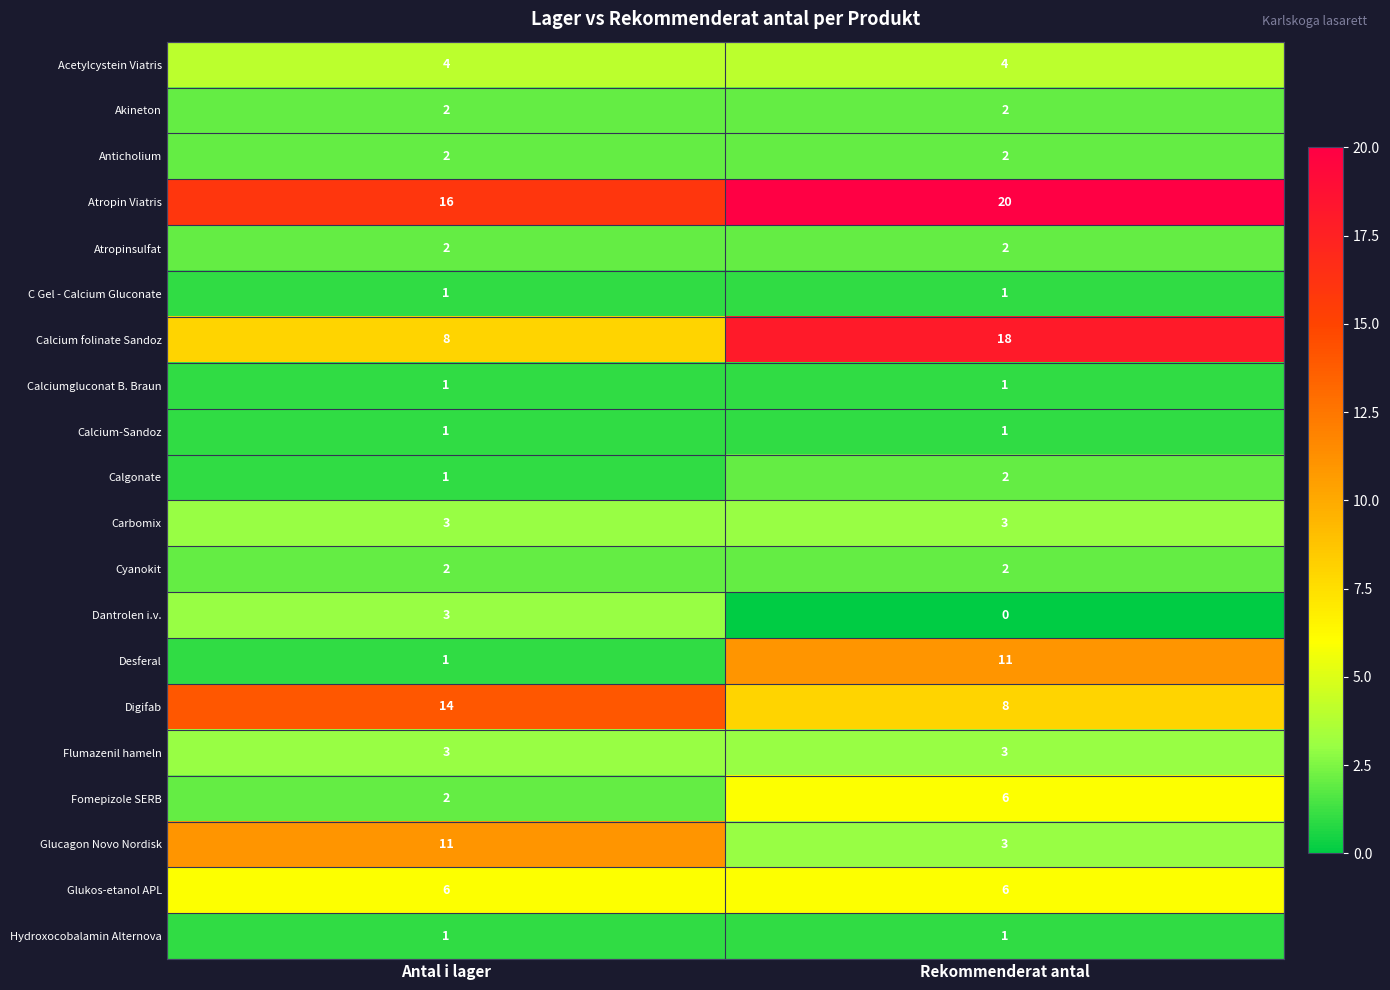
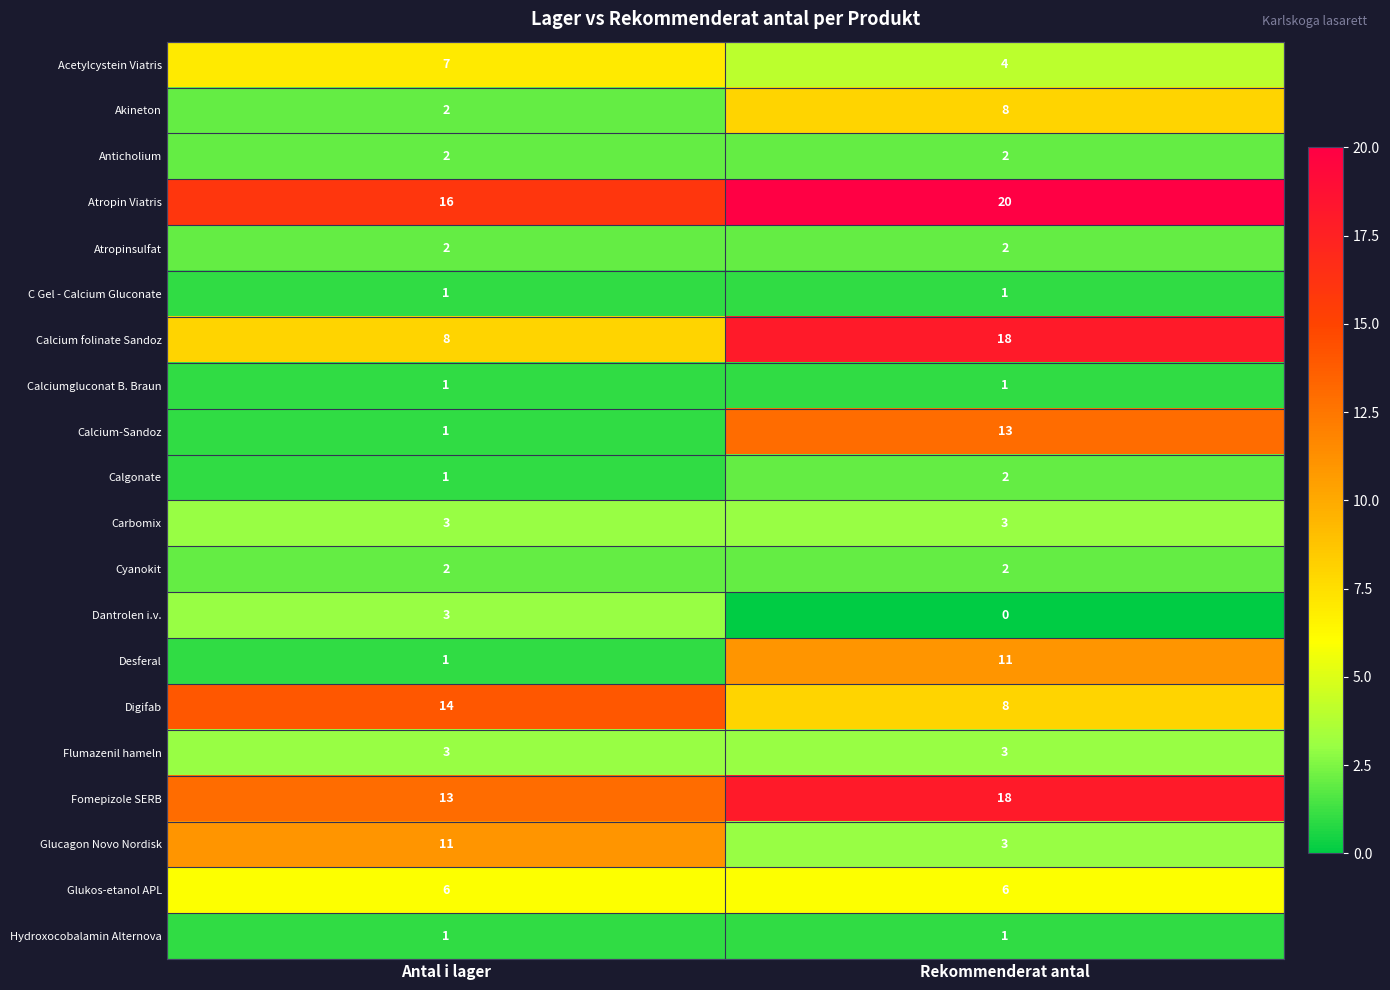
  {
    "Acetylcystein Viatris": {
-     "Antal i lager": 4,
+     "Antal i lager": 7,
      "Rekommenderat antal": 4
    },
    "Akineton": {
      "Antal i lager": 2,
-     "Rekommenderat antal": 2
+     "Rekommenderat antal": 8
    },
    "Anticholium": {
      "Antal i lager": 2,
      "Rekommenderat antal": 2
    },
    "Atropin Viatris": {
      "Antal i lager": 16,
      "Rekommenderat antal": 20
    },
    "Atropinsulfat": {
      "Antal i lager": 2,
      "Rekommenderat antal": 2
    },
    "C Gel - Calcium Gluconate": {
      "Antal i lager": 1,
      "Rekommenderat antal": 1
    },
    "Calcium folinate Sandoz": {
      "Antal i lager": 8,
      "Rekommenderat antal": 18
    },
    "Calciumgluconat B. Braun": {
      "Antal i lager": 1,
      "Rekommenderat antal": 1
    },
    "Calcium-Sandoz": {
      "Antal i lager": 1,
-     "Rekommenderat antal": 1
+     "Rekommenderat antal": 13
    },
    "Calgonate": {
      "Antal i lager": 1,
      "Rekommenderat antal": 2
    },
    "Carbomix": {
      "Antal i lager": 3,
      "Rekommenderat antal": 3
    },
    "Cyanokit": {
      "Antal i lager": 2,
      "Rekommenderat antal": 2
    },
    "Dantrolen i.v.": {
      "Antal i lager": 3,
      "Rekommenderat antal": 0
    },
    "Desferal": {
      "Antal i lager": 1,
      "Rekommenderat antal": 11
    },
    "Digifab": {
      "Antal i lager": 14,
      "Rekommenderat antal": 8
    },
    "Flumazenil hameln": {
      "Antal i lager": 3,
      "Rekommenderat antal": 3
    },
    "Fomepizole SERB": {
-     "Antal i lager": 2,
-     "Rekommenderat antal": 6
+     "Antal i lager": 13,
+     "Rekommenderat antal": 18
    },
    "Glucagon Novo Nordisk": {
      "Antal i lager": 11,
      "Rekommenderat antal": 3
    },
    "Glukos-etanol APL": {
      "Antal i lager": 6,
      "Rekommenderat antal": 6
    },
    "Hydroxocobalamin Alternova": {
      "Antal i lager": 1,
      "Rekommenderat antal": 1
    }
  }
